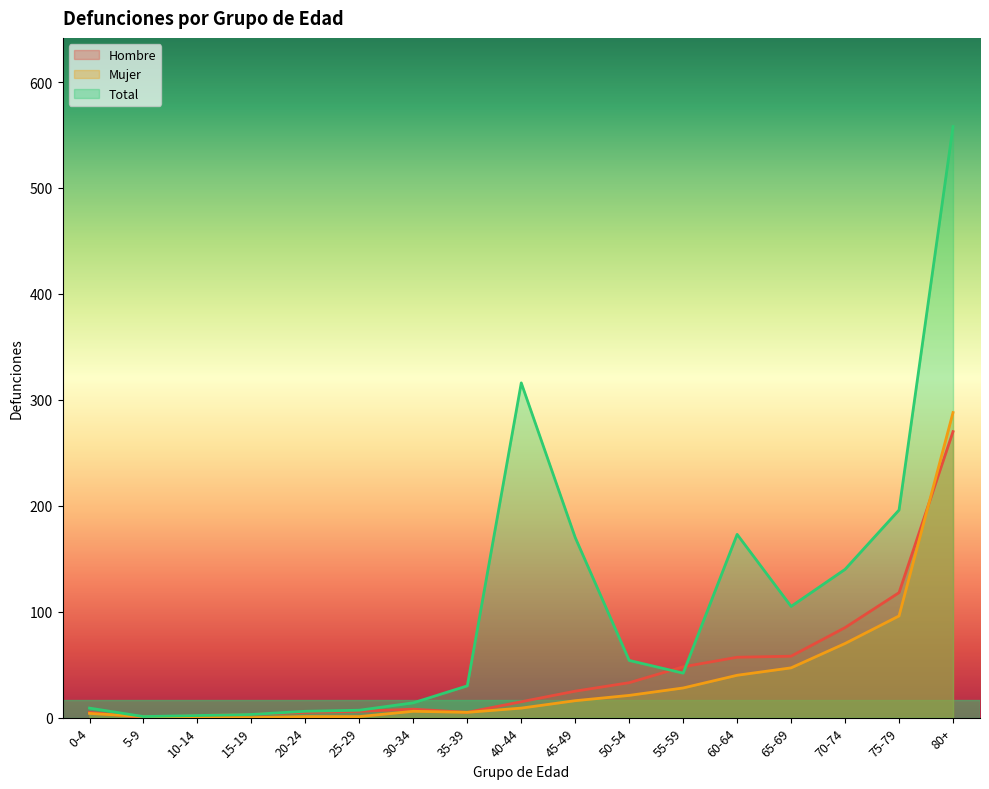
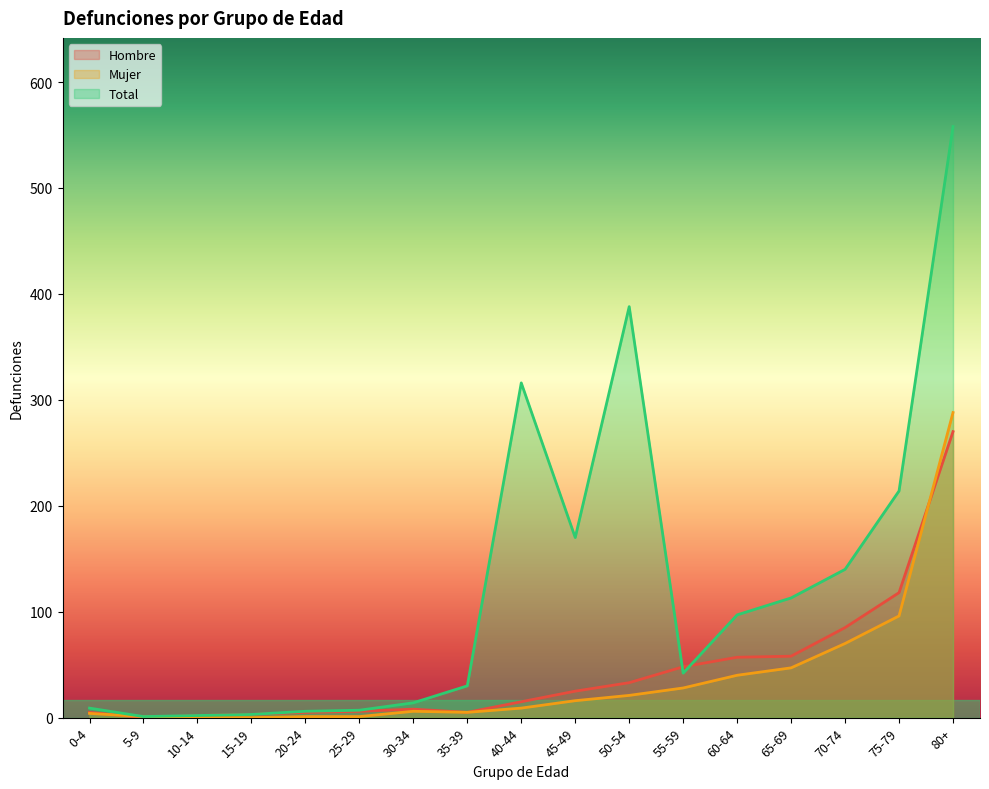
  {
    "Total": {
      "35-39": 30,
      "40-44": 316,
      "45-49": 170,
-     "50-54": 54,
+     "50-54": 388,
      "55-59": 42,
-     "60-64": 173,
-     "65-69": 105,
+     "60-64": 97,
+     "65-69": 113,
      "70-74": 140,
-     "75-79": 196,
+     "75-79": 214,
      "80+": 558
    }
  }
